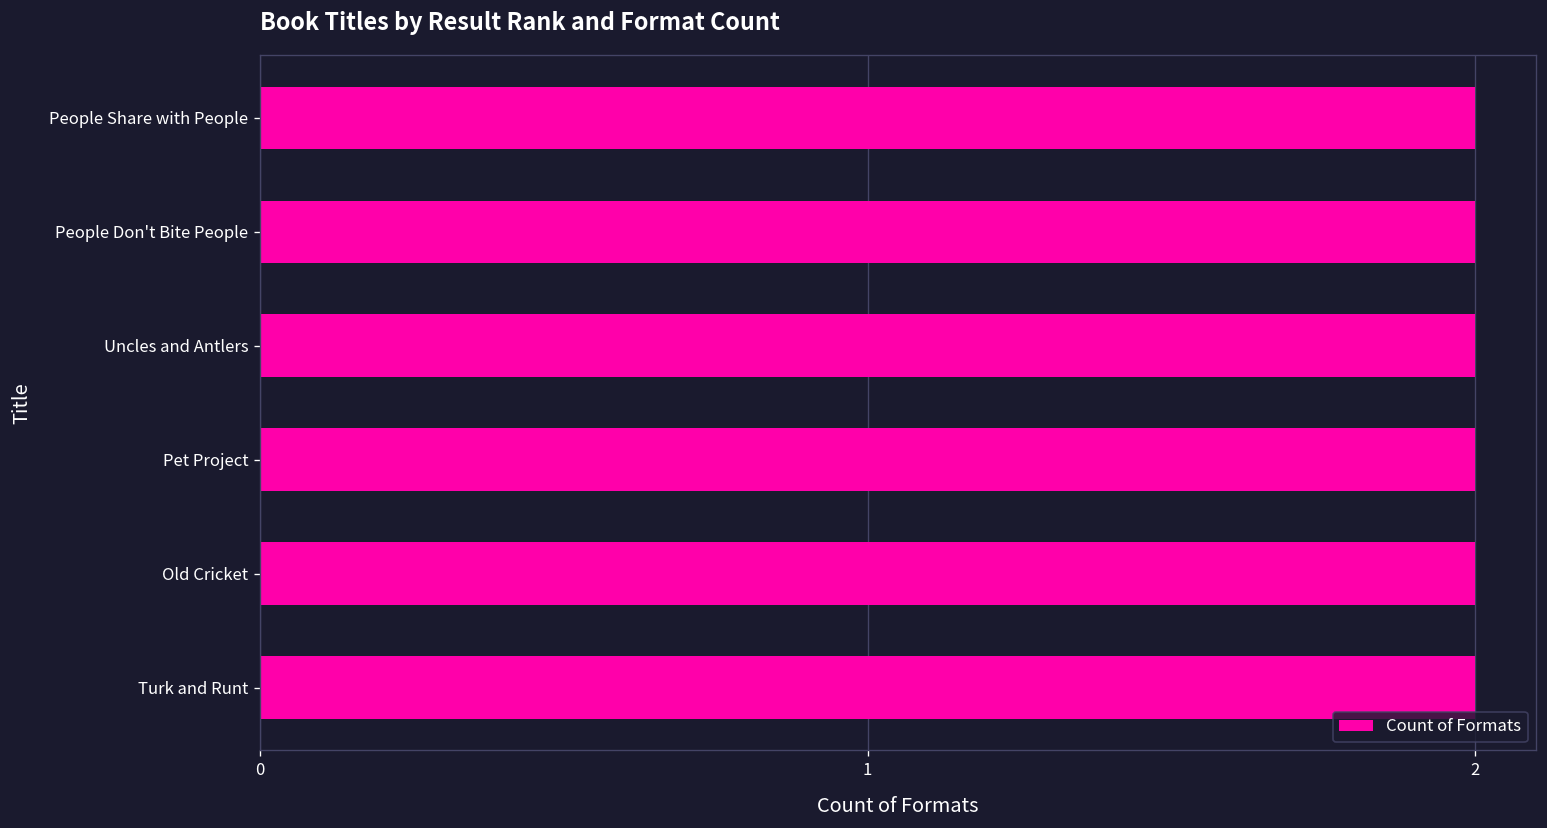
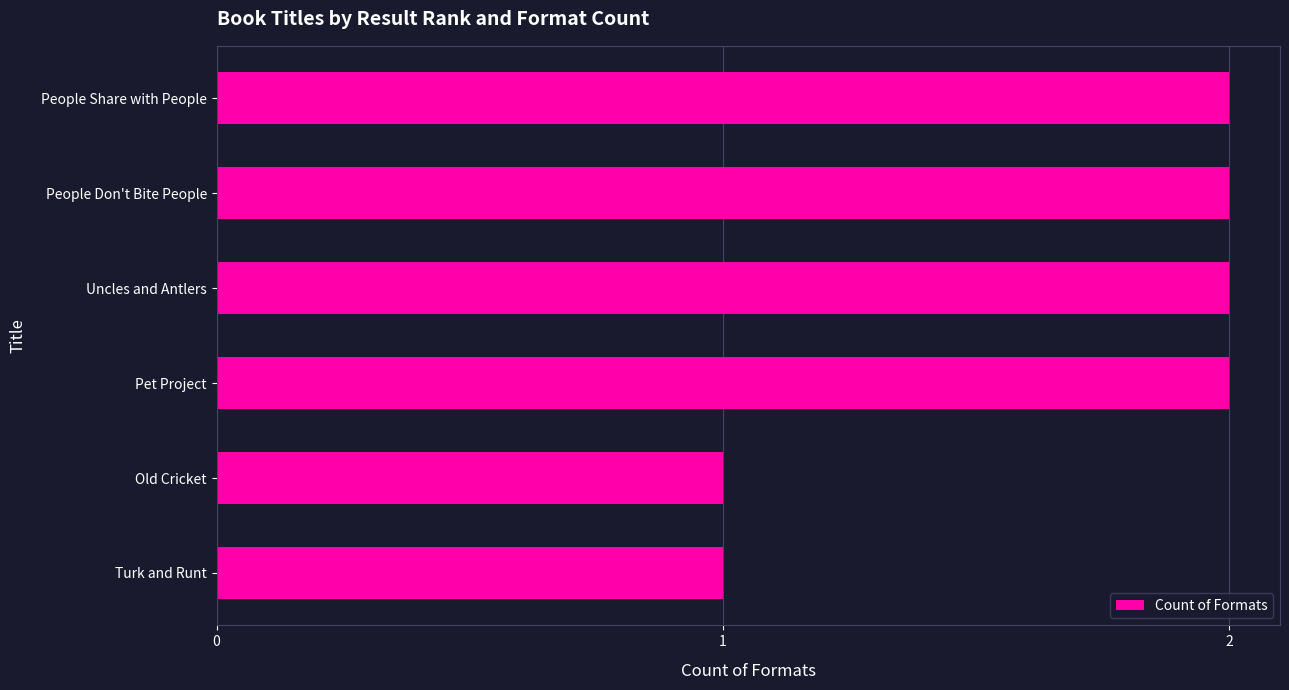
  {
    "People Share with People": 2,
    "People Don't Bite People": 2,
    "Uncles and Antlers": 2,
    "Pet Project": 2,
-   "Old Cricket": 2,
-   "Turk and Runt": 2
+   "Old Cricket": 1,
+   "Turk and Runt": 1
  }
